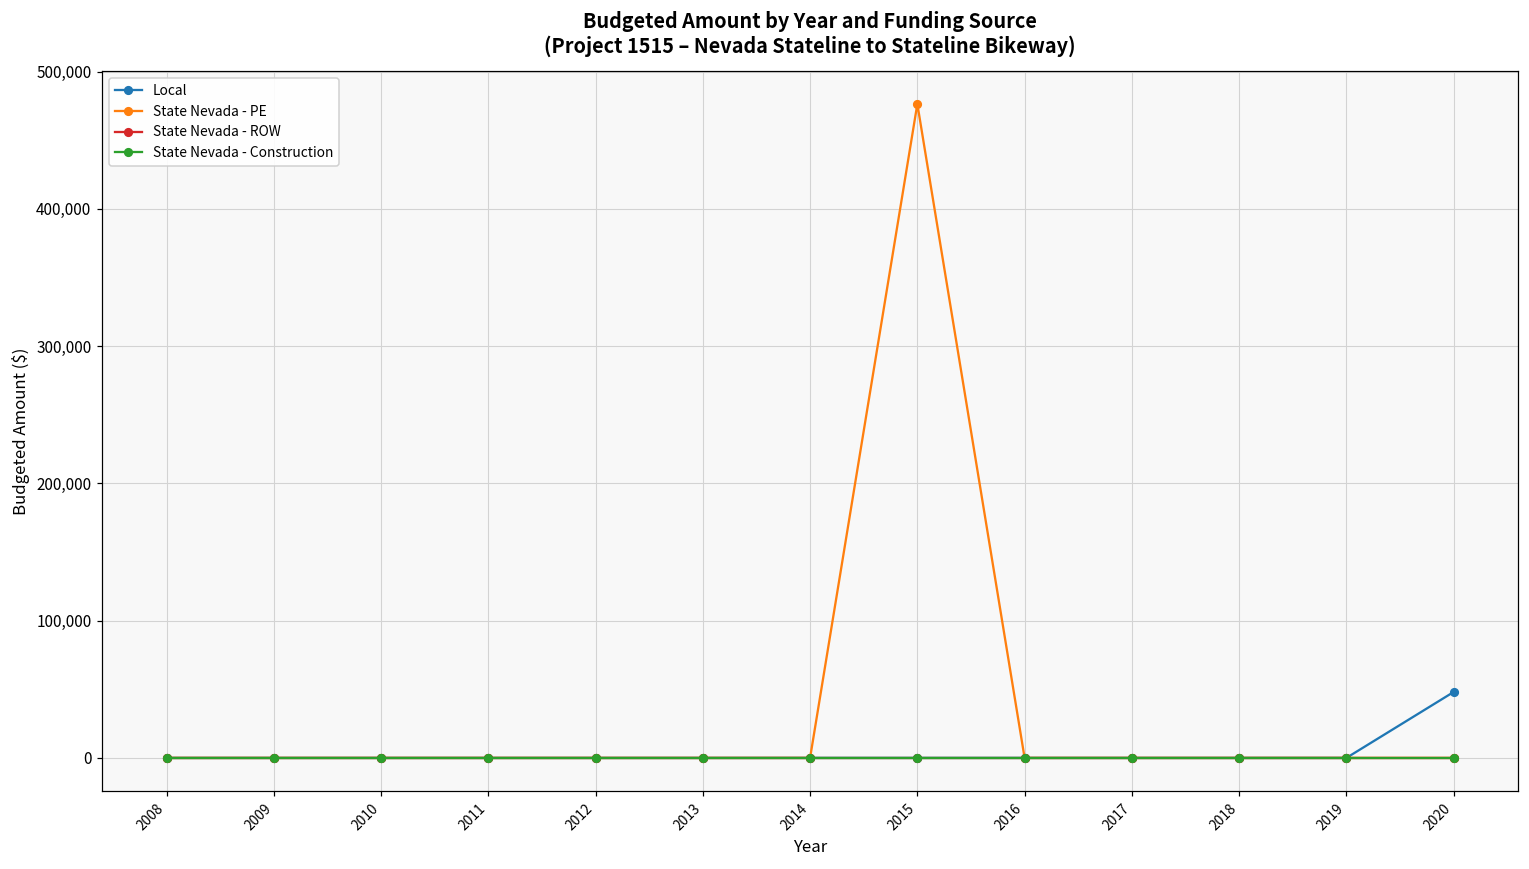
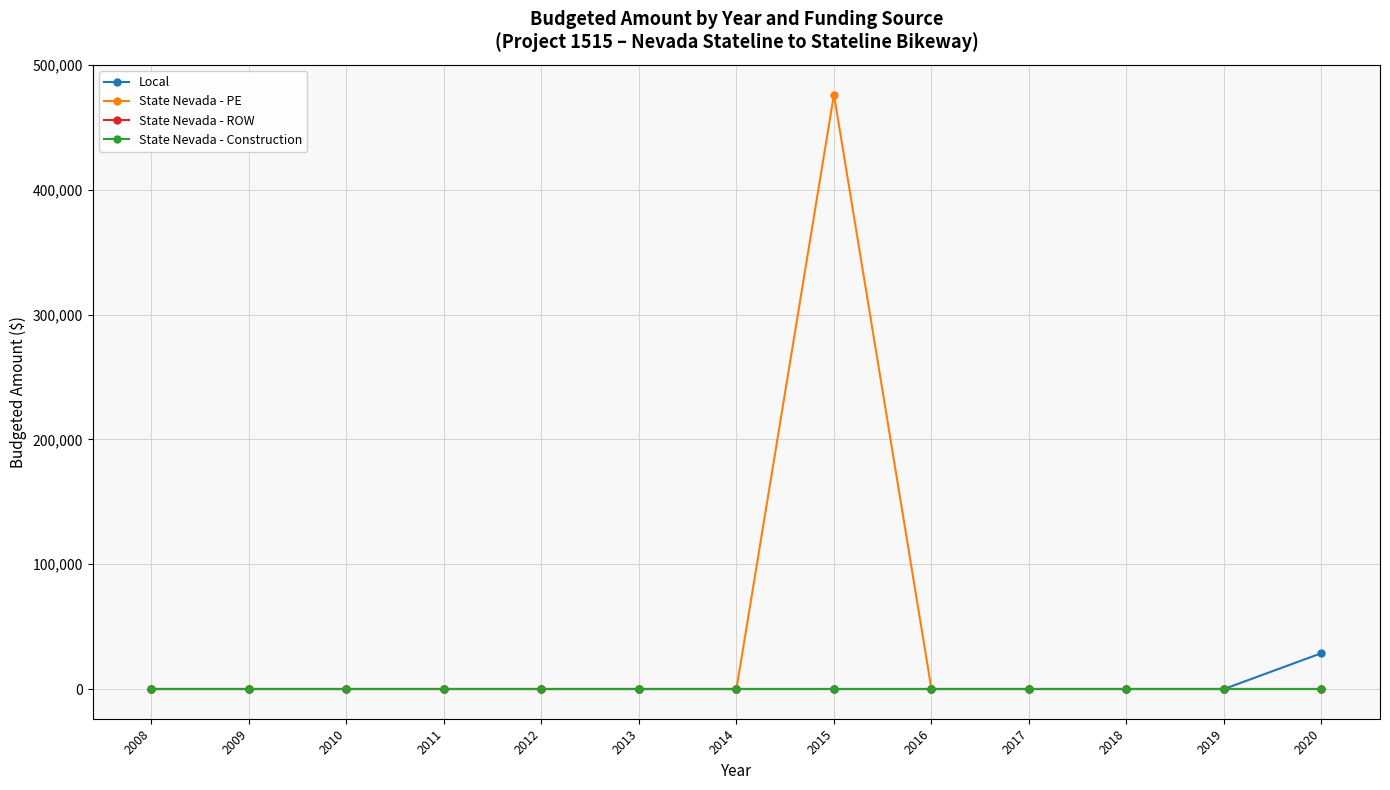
  {
    "Local": {
-     "2020": "48,000"
+     "2020": "29,000"
    },
    "State Nevada - PE": {
      "2015": "476,000"
    }
  }
